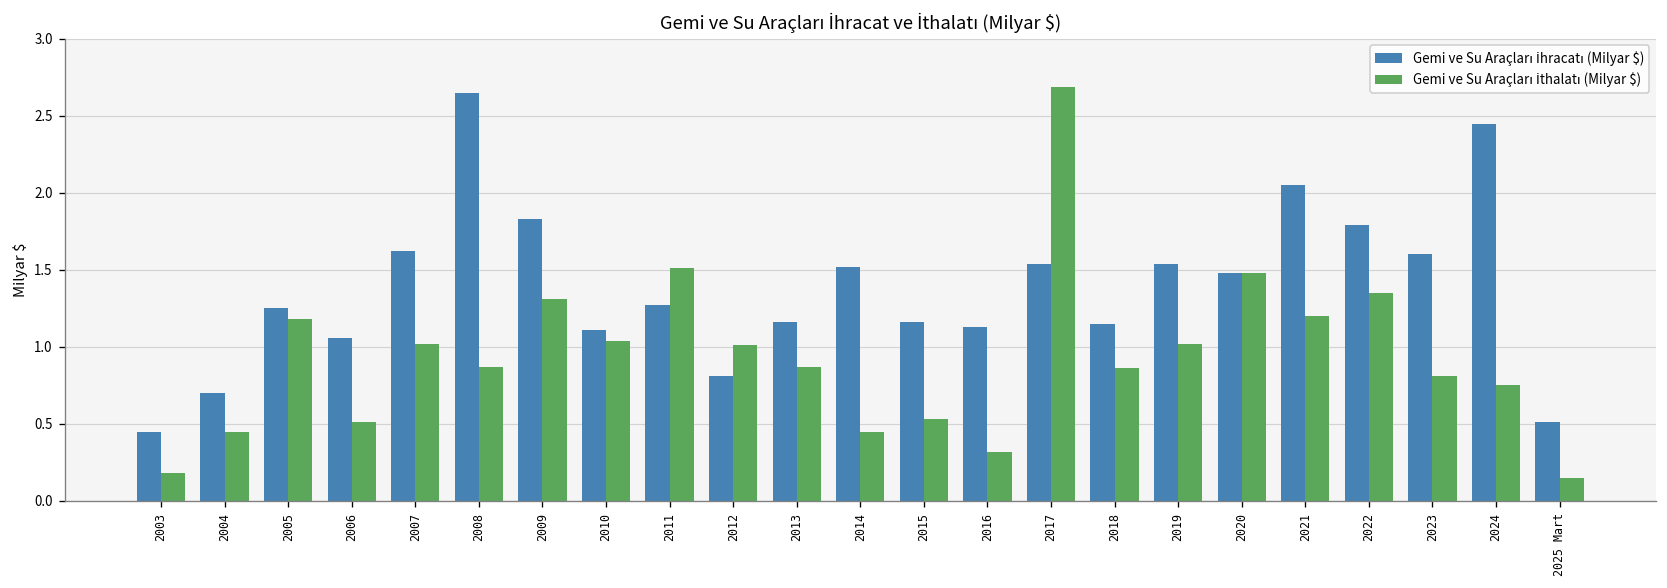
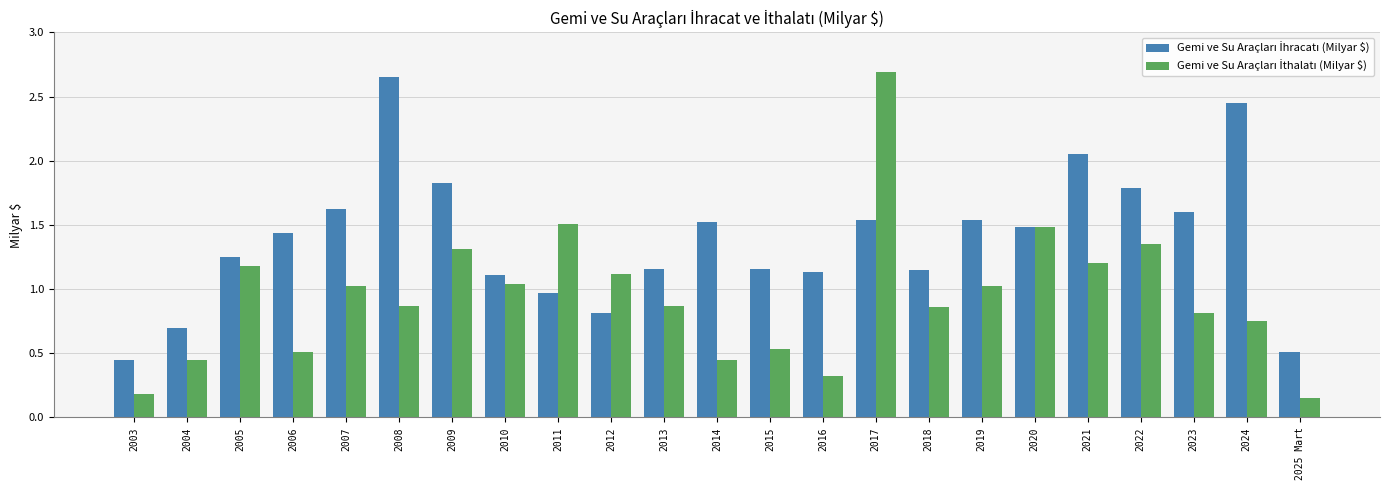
  {
    "Gemi ve Su Araçları İhracatı (Milyar $)": {
      "2003": 0.45,
      "2004": 0.70,
      "2005": 1.25,
-     "2006": 1.06,
+     "2006": 1.44,
      "2007": 1.62,
      "2008": 2.65,
      "2009": 1.83,
      "2010": 1.11,
-     "2011": 1.27,
+     "2011": 0.97,
      "2012": 0.81,
      "2013": 1.16,
      "2014": 1.52,
      "2015": 1.16,
      "2016": 1.13,
      "2017": 1.54,
      "2018": 1.15,
      "2019": 1.54,
      "2020": 1.48,
      "2021": 2.05,
      "2022": 1.79,
      "2023": 1.60,
      "2024": 2.45,
      "2025 Mart": 0.51
    },
    "Gemi ve Su Araçları İthalatı (Milyar $)": {
      "2003": 0.18,
      "2004": 0.45,
      "2005": 1.18,
      "2006": 0.51,
      "2007": 1.02,
      "2008": 0.87,
      "2009": 1.31,
      "2010": 1.04,
      "2011": 1.51,
-     "2012": 1.01,
+     "2012": 1.12,
      "2013": 0.87,
      "2014": 0.45,
      "2015": 0.53,
      "2016": 0.32,
      "2017": 2.69,
      "2018": 0.86,
      "2019": 1.02,
      "2020": 1.48,
      "2021": 1.20,
      "2022": 1.35,
      "2023": 0.81,
      "2024": 0.75,
      "2025 Mart": 0.15
    }
  }
